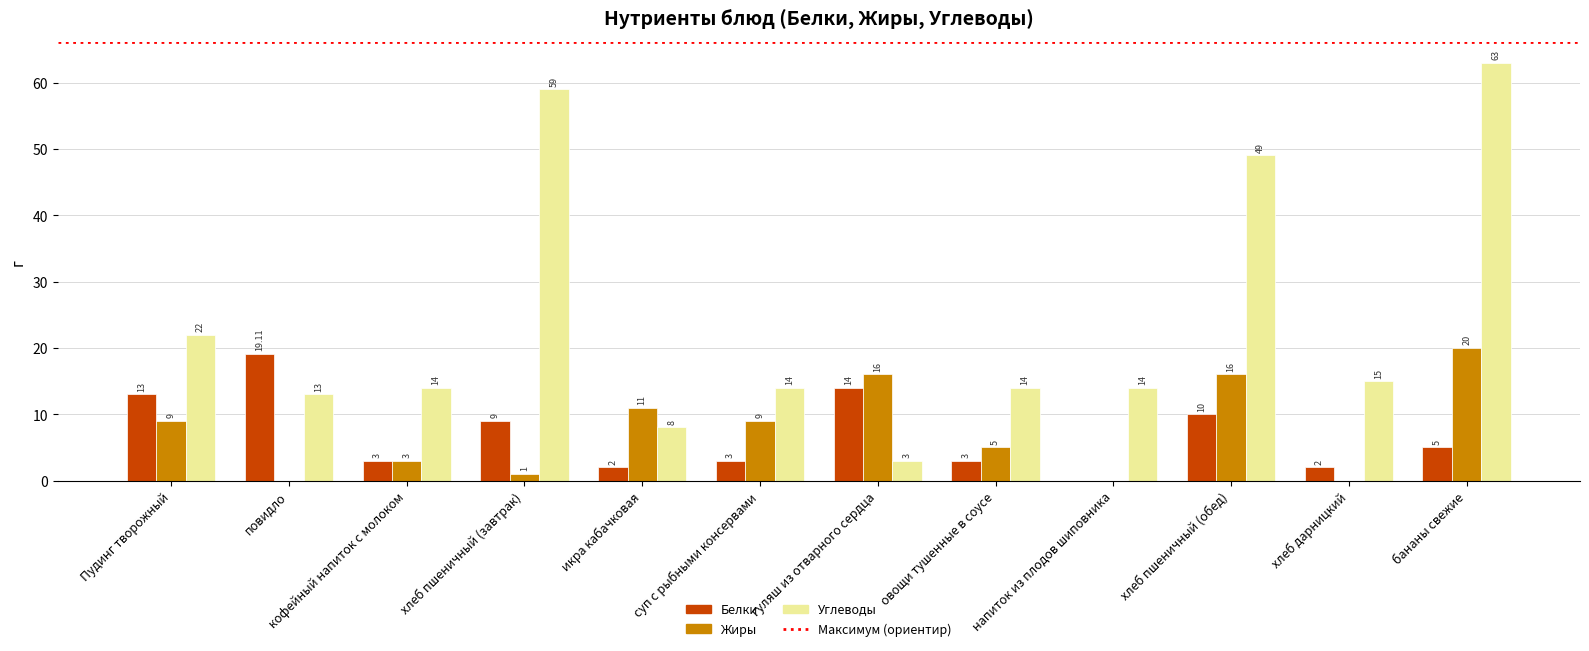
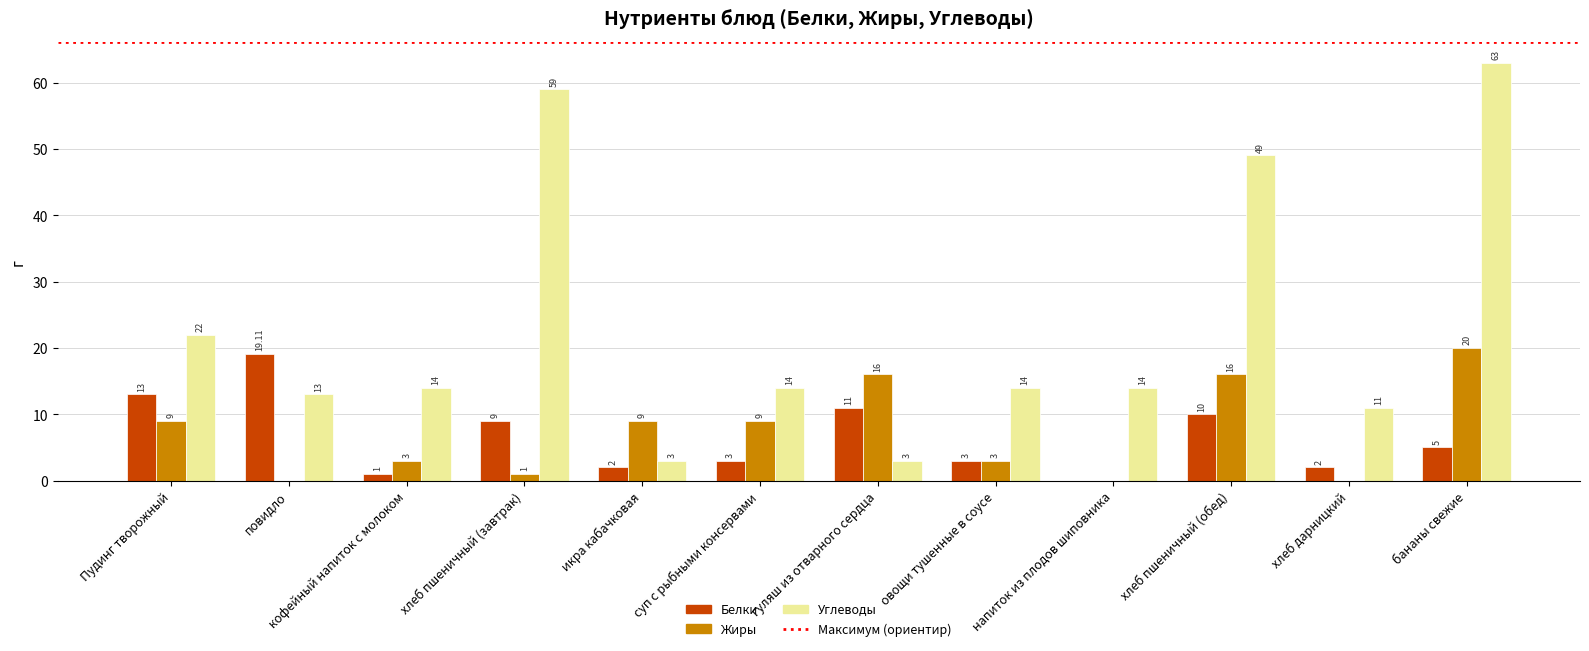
  {
    "Белки": {
      "Пудинг творожный": 13,
      "повидло": 19.11,
-     "кофейный напиток с молоком": 3,
+     "кофейный напиток с молоком": 1,
      "хлеб пшеничный (завтрак)": 9,
      "икра кабачковая": 2,
      "суп с рыбными консервами": 3,
-     "гуляш из отварного сердца": 14,
+     "гуляш из отварного сердца": 11,
      "овощи тушенные в соусе": 3,
      "хлеб пшеничный (обед)": 10,
      "хлеб дарницкий": 2,
      "бананы свежие": 5
    },
    "Жиры": {
      "Пудинг творожный": 9,
      "кофейный напиток с молоком": 3,
      "хлеб пшеничный (завтрак)": 1,
-     "икра кабачковая": 11,
+     "икра кабачковая": 9,
      "суп с рыбными консервами": 9,
      "гуляш из отварного сердца": 16,
-     "овощи тушенные в соусе": 5,
+     "овощи тушенные в соусе": 3,
      "хлеб пшеничный (обед)": 16,
      "бананы свежие": 20
    },
    "Углеводы": {
      "Пудинг творожный": 22,
      "повидло": 13,
      "кофейный напиток с молоком": 14,
      "хлеб пшеничный (завтрак)": 59,
-     "икра кабачковая": 8,
+     "икра кабачковая": 3,
      "суп с рыбными консервами": 14,
      "гуляш из отварного сердца": 3,
      "овощи тушенные в соусе": 14,
      "напиток из плодов шиповника": 14,
      "хлеб пшеничный (обед)": 49,
-     "хлеб дарницкий": 15,
+     "хлеб дарницкий": 11,
      "бананы свежие": 63
    }
  }
